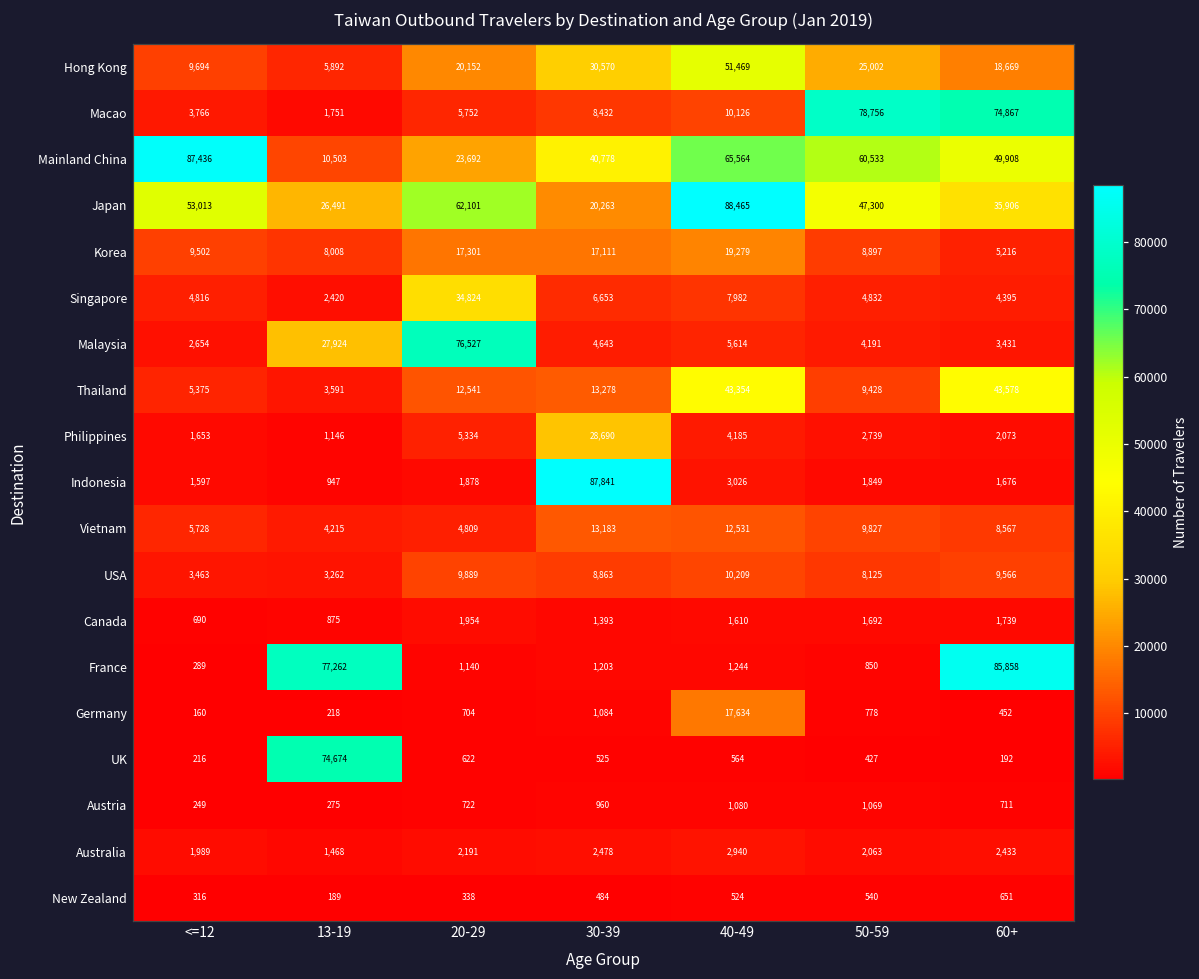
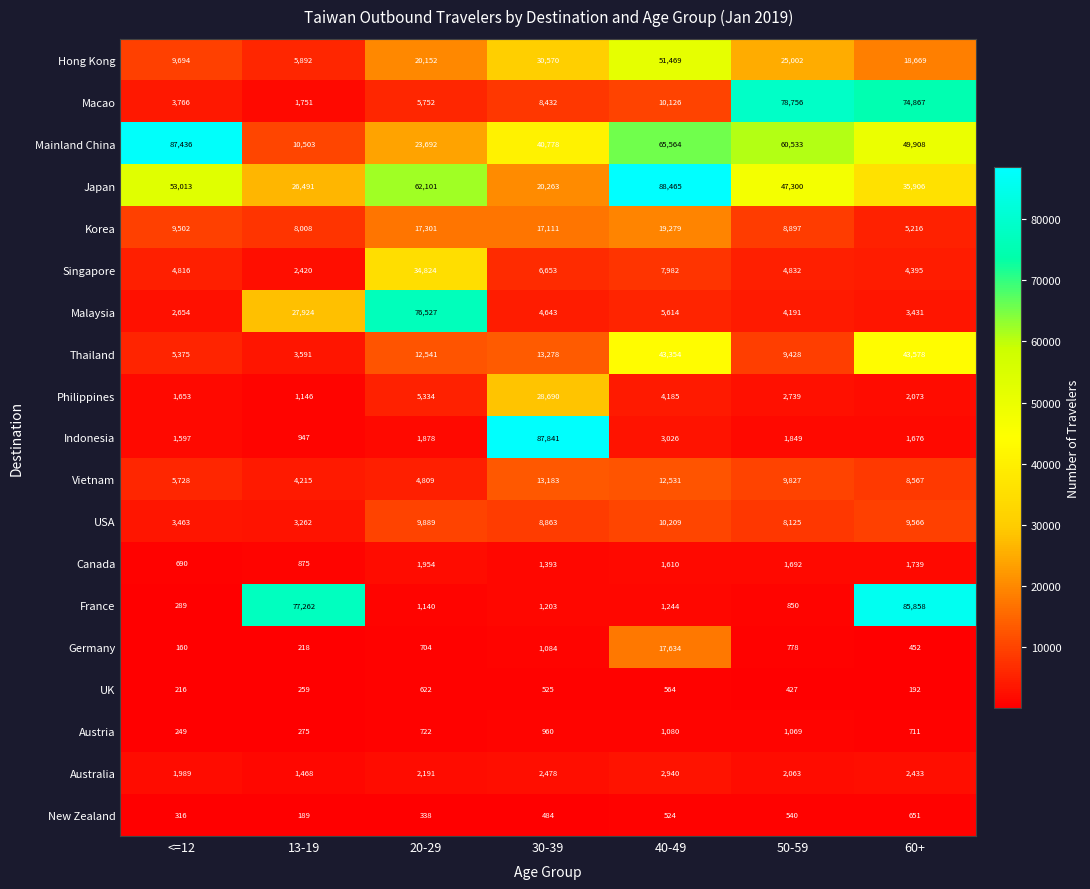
  {
    "Hong Kong": {
      "<=12": "9,694",
      "13-19": "5,892",
      "20-29": "20,152",
      "30-39": "30,570",
      "40-49": "51,469",
      "50-59": "25,002",
      "60+": "18,669"
    },
    "Macao": {
      "<=12": "3,766",
      "13-19": "1,751",
      "20-29": "5,752",
      "30-39": "8,432",
      "40-49": "10,126",
      "50-59": "78,756",
      "60+": "74,867"
    },
    "Mainland China": {
      "<=12": "87,436",
      "13-19": "10,503",
      "20-29": "23,692",
      "30-39": "40,778",
      "40-49": "65,564",
      "50-59": "60,533",
      "60+": "49,908"
    },
    "Japan": {
      "<=12": "53,013",
      "13-19": "26,491",
      "20-29": "62,101",
      "30-39": "20,263",
      "40-49": "88,465",
      "50-59": "47,300",
      "60+": "35,906"
    },
    "Korea": {
      "<=12": "9,502",
      "13-19": "8,008",
      "20-29": "17,301",
      "30-39": "17,111",
      "40-49": "19,279",
      "50-59": "8,897",
      "60+": "5,216"
    },
    "Singapore": {
      "<=12": "4,816",
      "13-19": "2,420",
      "20-29": "34,824",
      "30-39": "6,653",
      "40-49": "7,982",
      "50-59": "4,832",
      "60+": "4,395"
    },
    "Malaysia": {
      "<=12": "2,654",
      "13-19": "27,924",
      "20-29": "76,527",
      "30-39": "4,643",
      "40-49": "5,614",
      "50-59": "4,191",
      "60+": "3,431"
    },
    "Thailand": {
      "<=12": "5,375",
      "13-19": "3,591",
      "20-29": "12,541",
      "30-39": "13,278",
      "40-49": "43,354",
      "50-59": "9,428",
      "60+": "43,578"
    },
    "Philippines": {
      "<=12": "1,653",
      "13-19": "1,146",
      "20-29": "5,334",
      "30-39": "28,690",
      "40-49": "4,185",
      "50-59": "2,739",
      "60+": "2,073"
    },
    "Indonesia": {
      "<=12": "1,597",
      "13-19": "947",
      "20-29": "1,878",
      "30-39": "87,841",
      "40-49": "3,026",
      "50-59": "1,849",
      "60+": "1,676"
    },
    "Vietnam": {
      "<=12": "5,728",
      "13-19": "4,215",
      "20-29": "4,809",
      "30-39": "13,183",
      "40-49": "12,531",
      "50-59": "9,827",
      "60+": "8,567"
    },
    "USA": {
      "<=12": "3,463",
      "13-19": "3,262",
      "20-29": "9,889",
      "30-39": "8,863",
      "40-49": "10,209",
      "50-59": "8,125",
      "60+": "9,566"
    },
    "Canada": {
      "<=12": "690",
      "13-19": "875",
      "20-29": "1,954",
      "30-39": "1,393",
      "40-49": "1,610",
      "50-59": "1,692",
      "60+": "1,739"
    },
    "France": {
      "<=12": "289",
      "13-19": "77,262",
      "20-29": "1,140",
      "30-39": "1,203",
      "40-49": "1,244",
      "50-59": "850",
      "60+": "85,858"
    },
    "Germany": {
      "<=12": "160",
      "13-19": "218",
      "20-29": "704",
      "30-39": "1,084",
      "40-49": "17,634",
      "50-59": "778",
      "60+": "452"
    },
    "UK": {
      "<=12": "216",
-     "13-19": "74,674",
+     "13-19": "259",
      "20-29": "622",
      "30-39": "525",
      "40-49": "564",
      "50-59": "427",
      "60+": "192"
    },
    "Austria": {
      "<=12": "249",
      "13-19": "275",
      "20-29": "722",
      "30-39": "960",
      "40-49": "1,080",
      "50-59": "1,069",
      "60+": "711"
    },
    "Australia": {
      "<=12": "1,989",
      "13-19": "1,468",
      "20-29": "2,191",
      "30-39": "2,478",
      "40-49": "2,940",
      "50-59": "2,063",
      "60+": "2,433"
    },
    "New Zealand": {
      "<=12": "316",
      "13-19": "189",
      "20-29": "338",
      "30-39": "484",
      "40-49": "524",
      "50-59": "540",
      "60+": "651"
    }
  }
